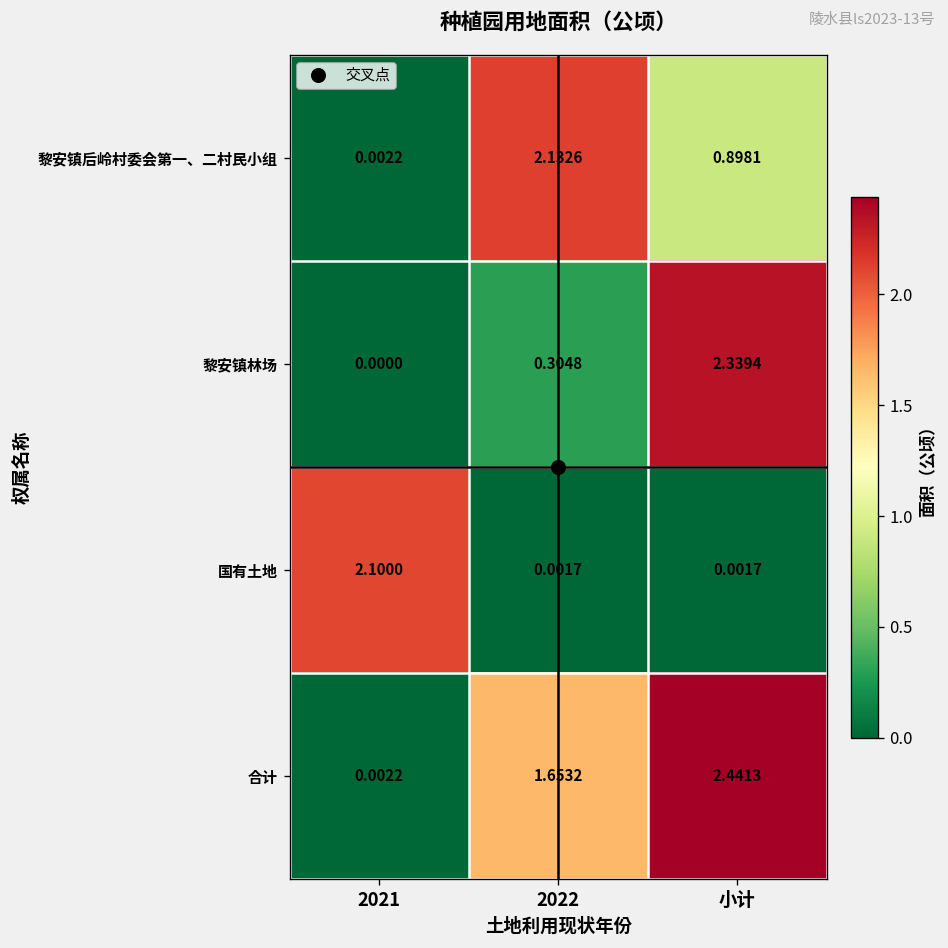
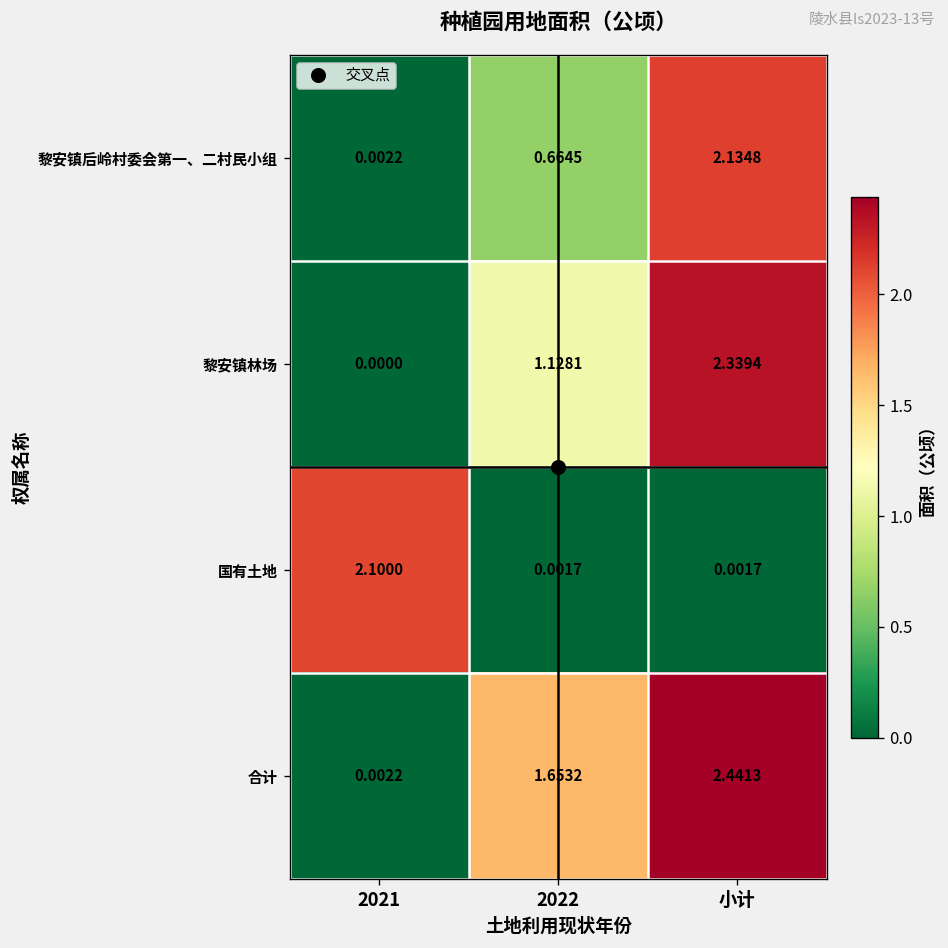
  {
    "黎安镇后岭村委会第一、二村民小组": {
      "2021": 0.0022,
-     "2022": 2.1326,
-     "小计": 0.8981
+     "2022": 0.6645,
+     "小计": 2.1348
    },
    "黎安镇林场": {
      "2021": 0.0000,
-     "2022": 0.3048,
+     "2022": 1.1281,
      "小计": 2.3394
    },
    "国有土地": {
      "2021": 2.1000,
      "2022": 0.0017,
      "小计": 0.0017
    },
    "合计": {
      "2021": 0.0022,
      "2022": 1.6532,
      "小计": 2.4413
    }
  }
